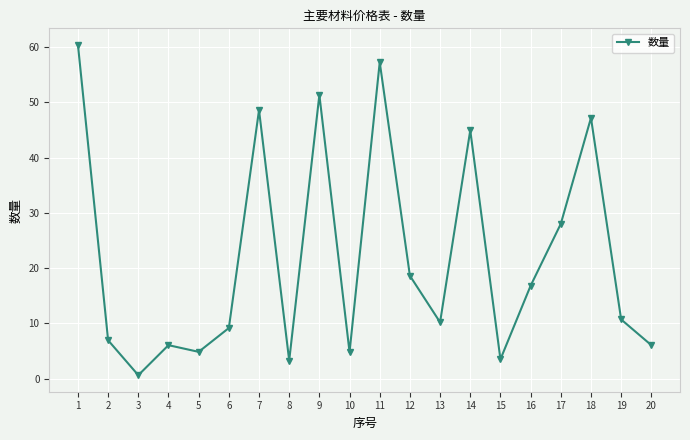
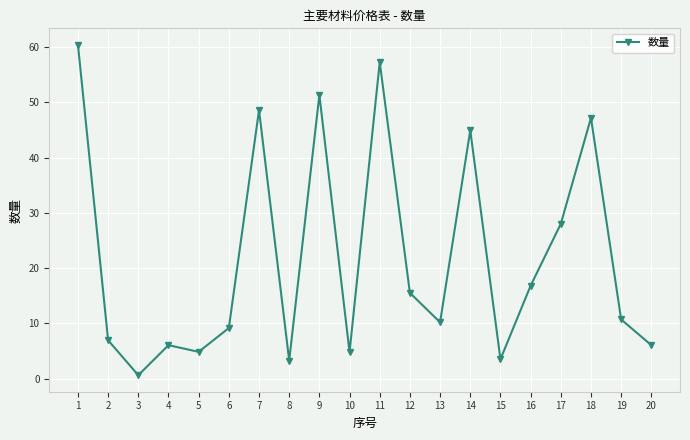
  {
    "1": 60,
    "2": 7,
    "3": 1,
    "4": 6,
    "5": 5,
    "6": 9,
    "7": 49,
    "8": 3,
    "9": 51,
    "10": 5,
    "11": 57,
-   "12": 19,
+   "12": 16,
    "13": 10,
    "14": 45,
    "15": 4,
    "16": 17,
    "17": 28,
    "18": 47,
    "19": 11,
    "20": 6
  }
